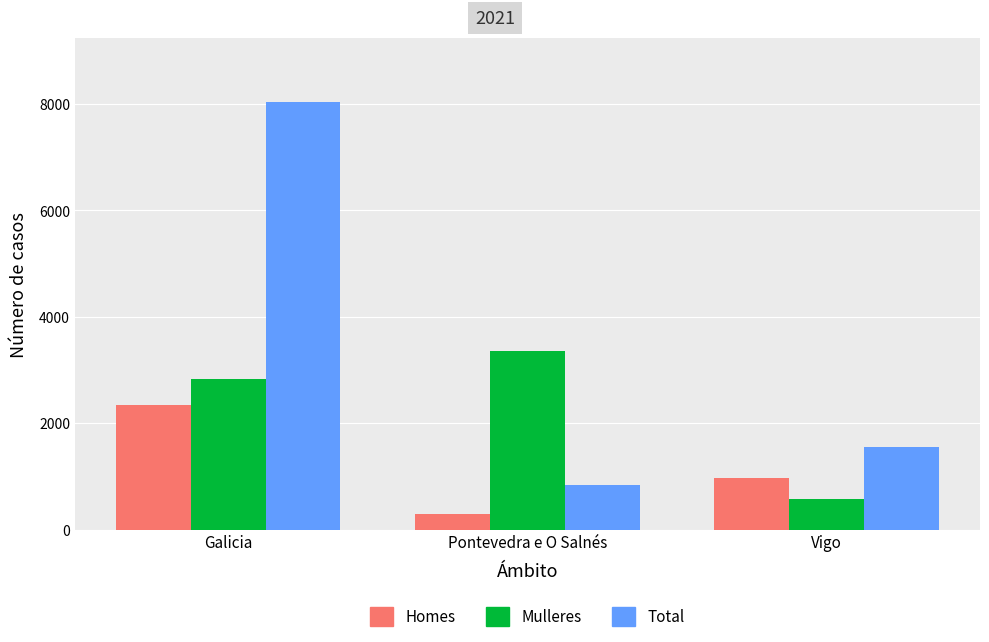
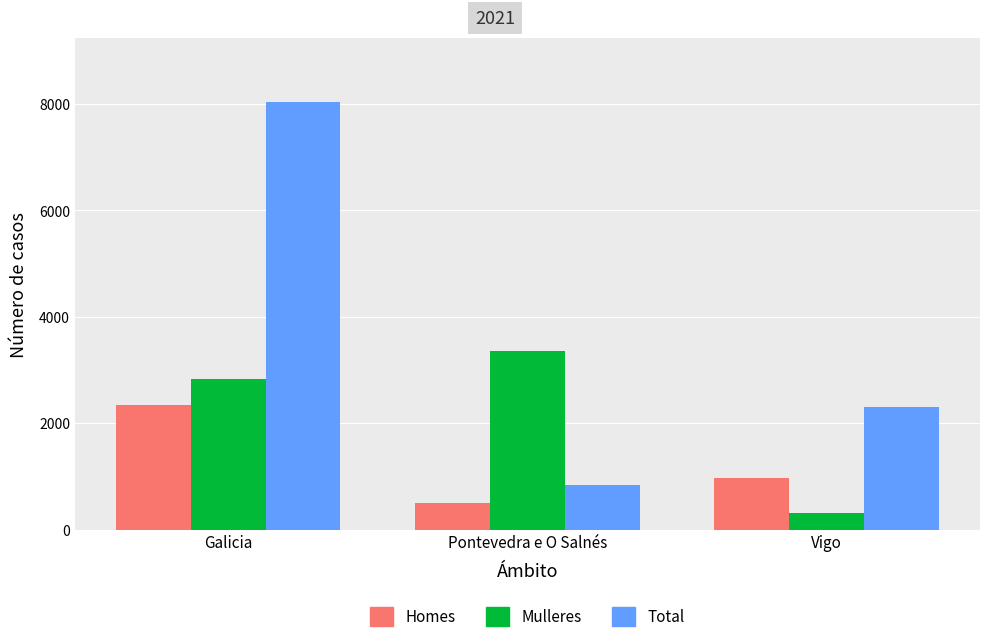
  {
    "Homes": {
      "Galicia": 2300,
-     "Pontevedra e O Salnés": 300,
+     "Pontevedra e O Salnés": 500,
      "Vigo": 1000
    },
    "Mulleres": {
      "Galicia": 2800,
      "Pontevedra e O Salnés": 3400,
-     "Vigo": 600
+     "Vigo": 300
    },
    "Total": {
      "Galicia": 8000,
      "Pontevedra e O Salnés": 800,
-     "Vigo": 1600
+     "Vigo": 2300
    }
  }
